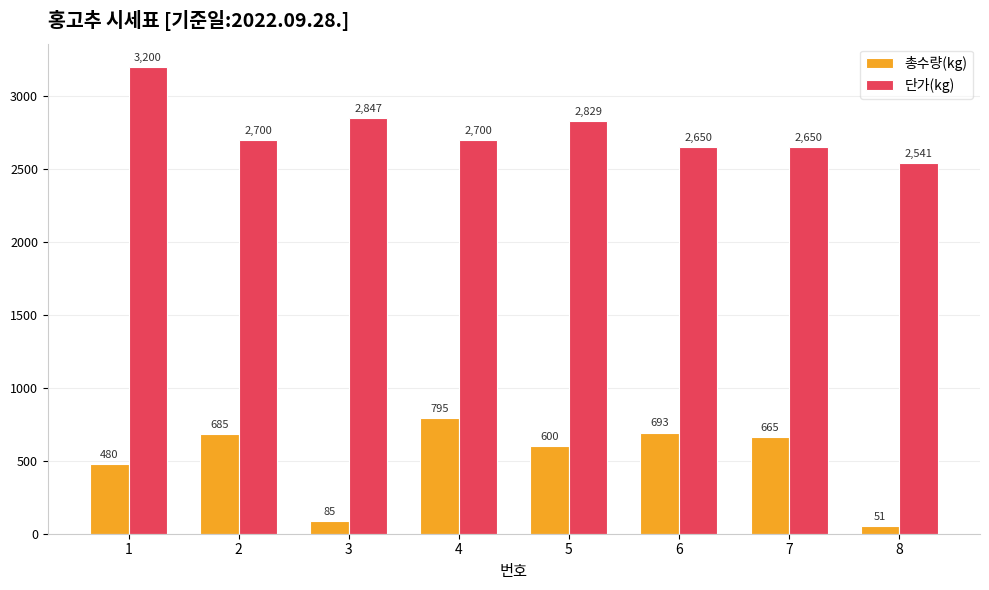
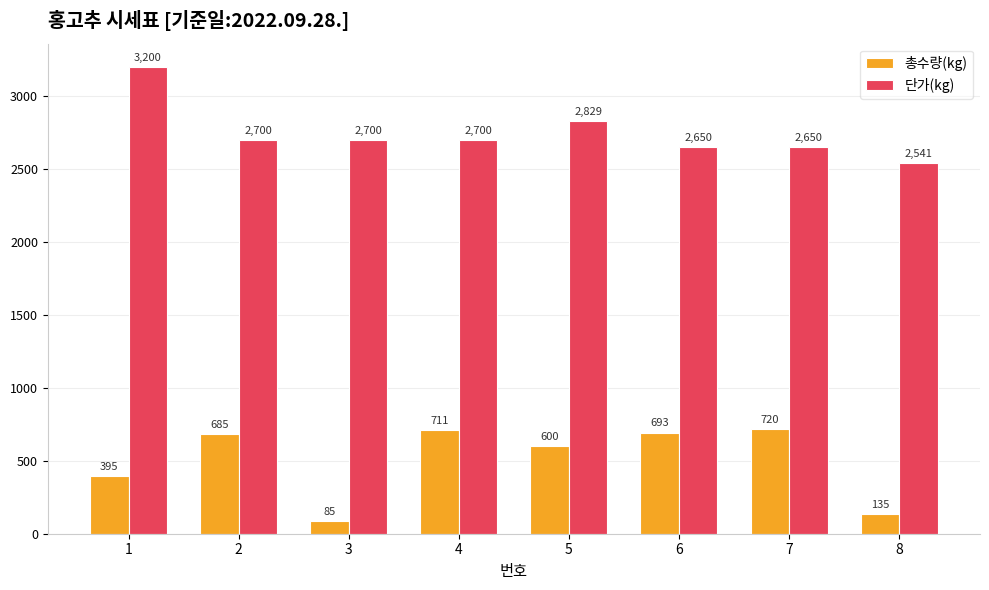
  {
    "총수량(kg)": {
-     "1": "480",
+     "1": "395",
      "2": "685",
      "3": "85",
-     "4": "795",
+     "4": "711",
      "5": "600",
      "6": "693",
-     "7": "665",
-     "8": "51"
+     "7": "720",
+     "8": "135"
    },
    "단가(kg)": {
      "1": "3,200",
      "2": "2,700",
-     "3": "2,847",
+     "3": "2,700",
      "4": "2,700",
      "5": "2,829",
      "6": "2,650",
      "7": "2,650",
      "8": "2,541"
    }
  }
